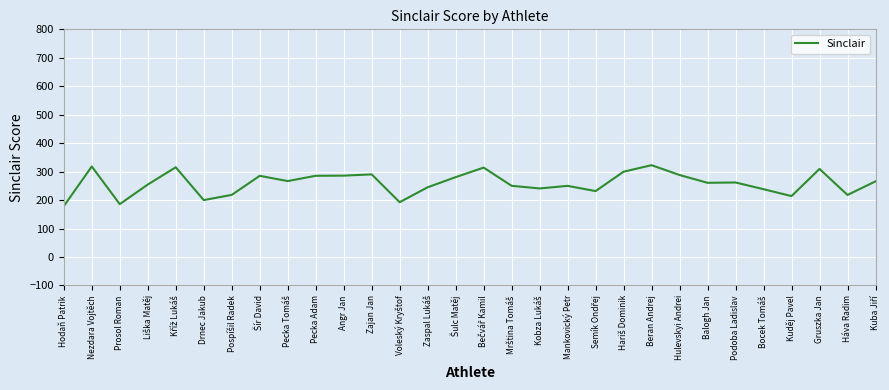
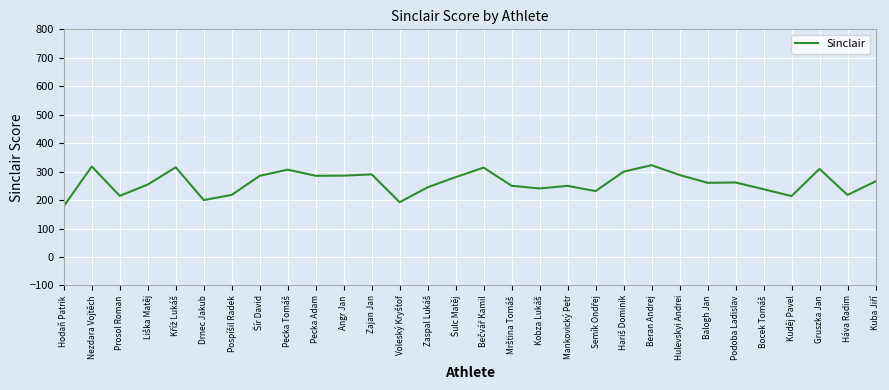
  {
    "Hodaň Patrik": 180,
    "Nezdara Vojtěch": 320,
-   "Prosol Roman": 190,
+   "Prosol Roman": 210,
    "Liška Matěj": 250,
    "Kříž Lukáš": 320,
    "Drnec Jakub": 200,
    "Pospíšil Radek": 220,
    "Šír David": 290,
-   "Pecka Tomáš": 270,
+   "Pecka Tomáš": 310,
    "Pecka Adam": 290,
    "Angr Jan": 290,
    "Zajan Jan": 290,
    "Voleský Kryštof": 190,
    "Zaspal Lukáš": 250,
    "Šulc Matěj": 280,
    "Bečvář Kamil": 310,
    "Mrština Tomáš": 250,
    "Kobza Lukáš": 240,
    "Mankovický Petr": 250,
    "Semík Ondřej": 230,
    "Hariš Dominik": 300,
    "Beran Andrej": 320,
    "Hulevskyi Andrei": 290,
    "Balogh Jan": 260,
    "Podoba Ladislav": 260,
    "Bocek Tomáš": 240,
    "Kuděj Pavel": 210,
    "Gruszka Jan": 310,
    "Háva Radim": 220,
    "Kuba Jiří": 270
  }
